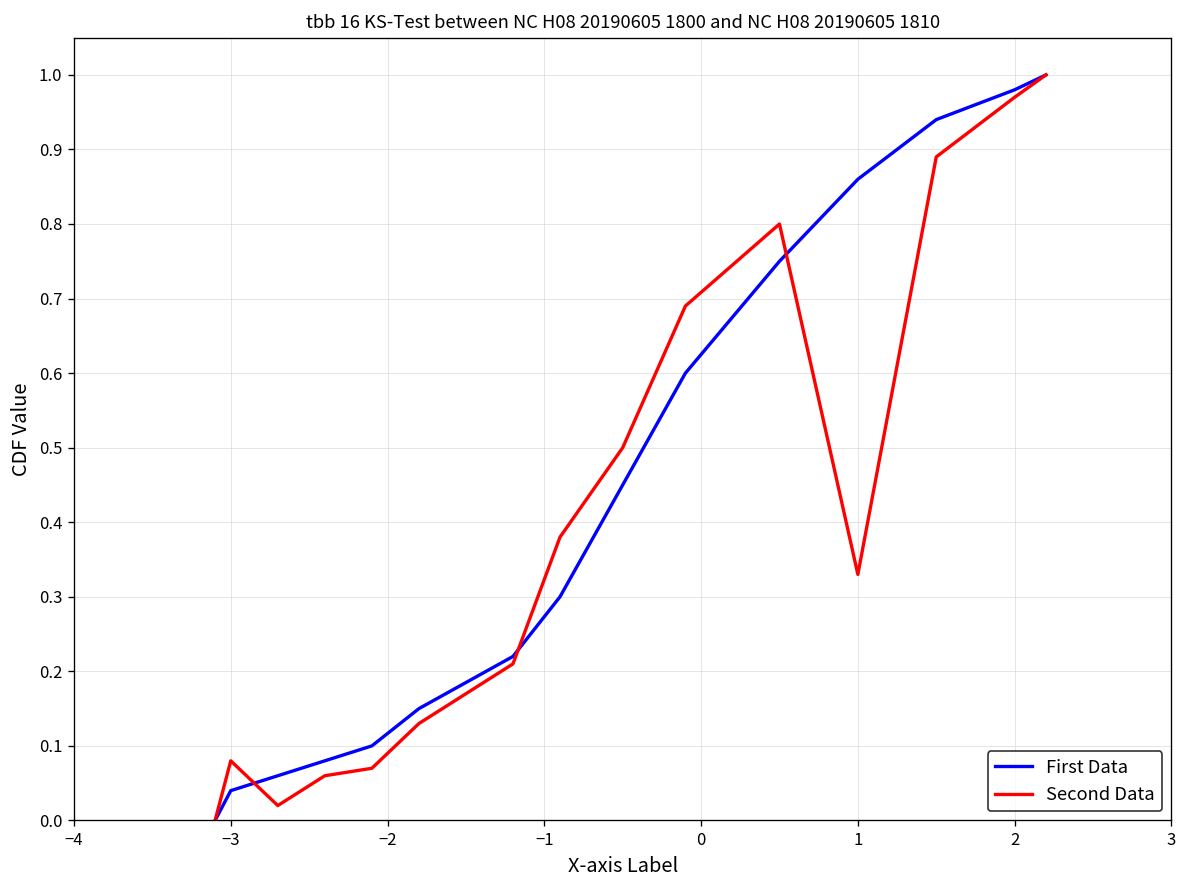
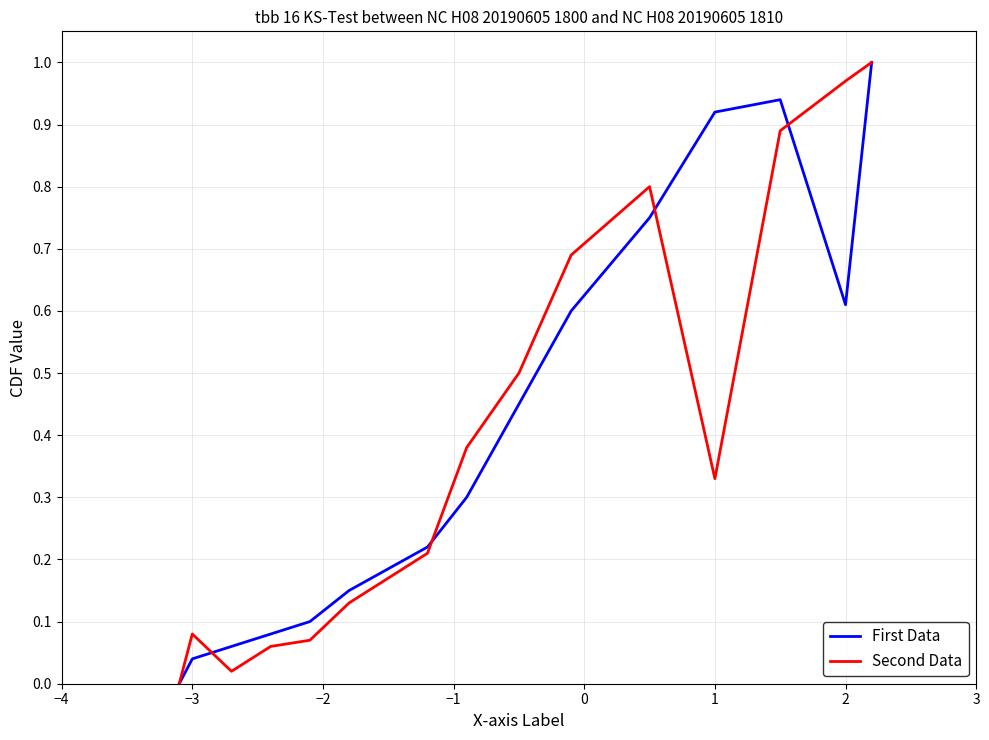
  {
    "First Data": {
      "−3": 0.04,
-     "1": 0.86,
-     "2": 0.98
+     "1": 0.92,
+     "2": 0.61
    },
    "Second Data": {
      "−3": 0.08,
      "1": 0.33,
      "2": 0.97
    }
  }
